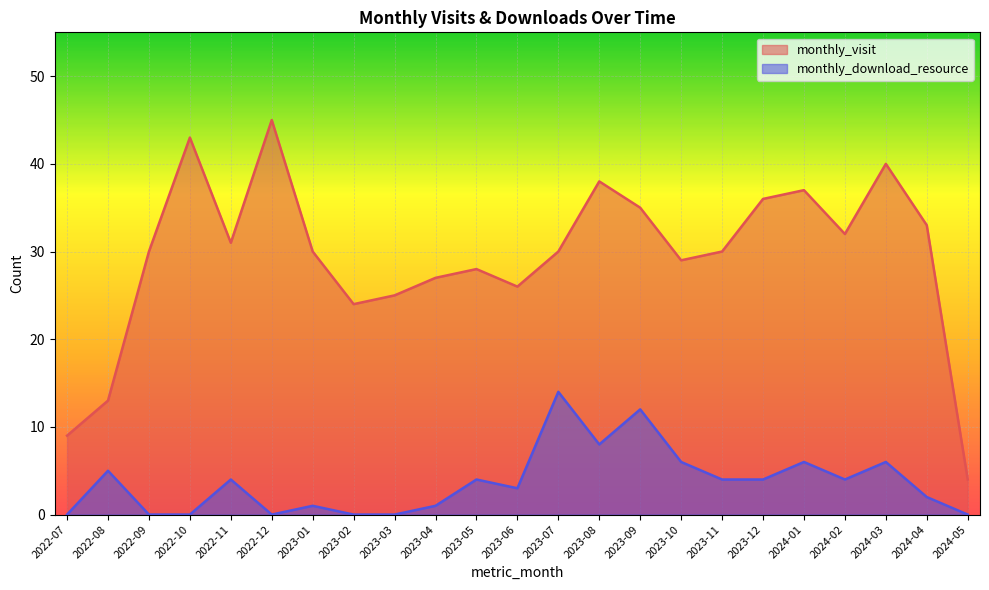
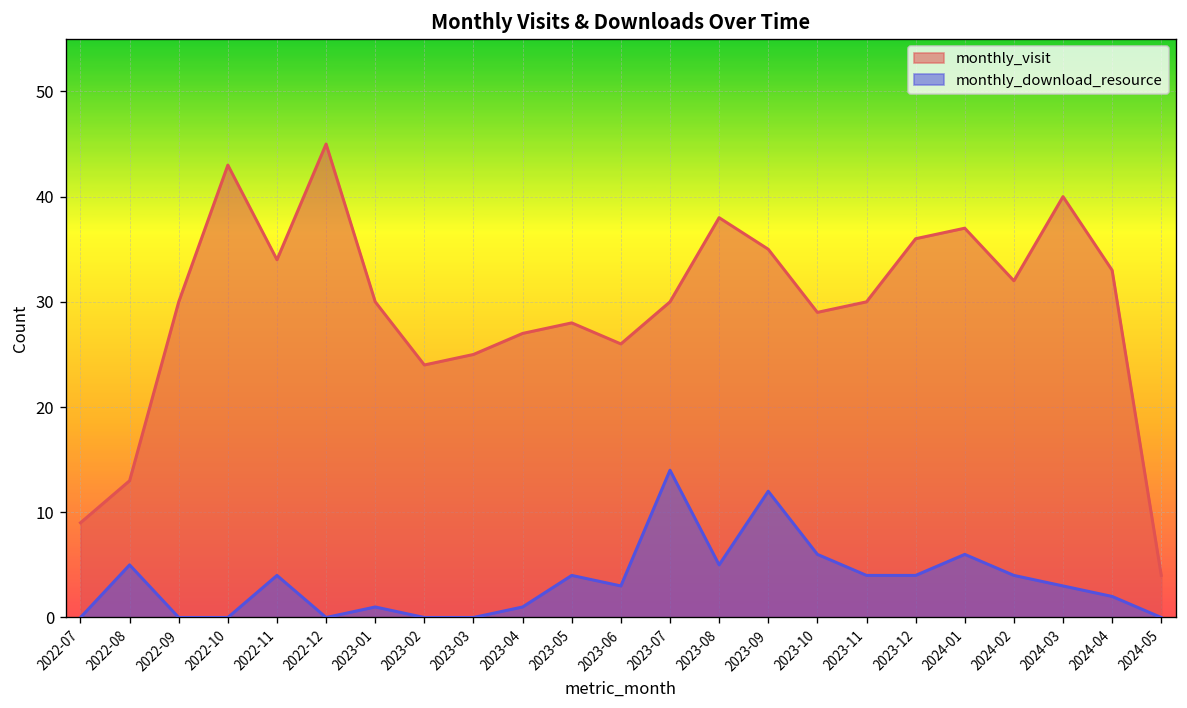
  {
    "monthly_visit": {
      "2022-07": 9,
      "2022-08": 13,
      "2022-09": 30,
      "2022-10": 43,
-     "2022-11": 31,
+     "2022-11": 34,
      "2022-12": 45,
      "2023-01": 30,
      "2023-02": 24,
      "2023-03": 25,
      "2023-04": 27,
      "2023-05": 28,
      "2023-06": 26,
      "2023-07": 30,
      "2023-08": 38,
      "2023-09": 35,
      "2023-10": 29,
      "2023-11": 30,
      "2023-12": 36,
      "2024-01": 37,
      "2024-02": 32,
      "2024-03": 40,
      "2024-04": 33,
      "2024-05": 4
    },
    "monthly_download_resource": {
      "2022-07": 0,
      "2022-08": 5,
      "2022-09": 0,
      "2022-10": 0,
      "2022-11": 4,
      "2022-12": 0,
      "2023-01": 1,
      "2023-02": 0,
      "2023-03": 0,
      "2023-04": 1,
      "2023-05": 4,
      "2023-06": 3,
      "2023-07": 14,
-     "2023-08": 8,
+     "2023-08": 5,
      "2023-09": 12,
      "2023-10": 6,
      "2023-11": 4,
      "2023-12": 4,
      "2024-01": 6,
      "2024-02": 4,
-     "2024-03": 6,
+     "2024-03": 3,
      "2024-04": 2,
      "2024-05": 0
    }
  }
